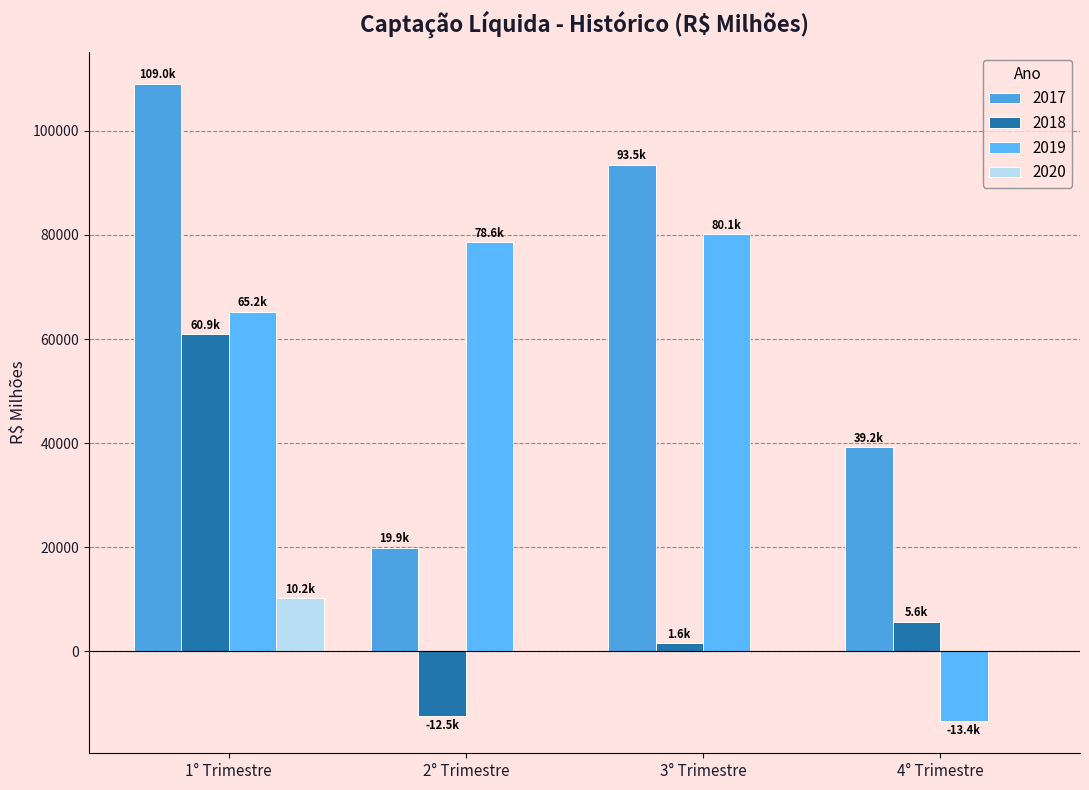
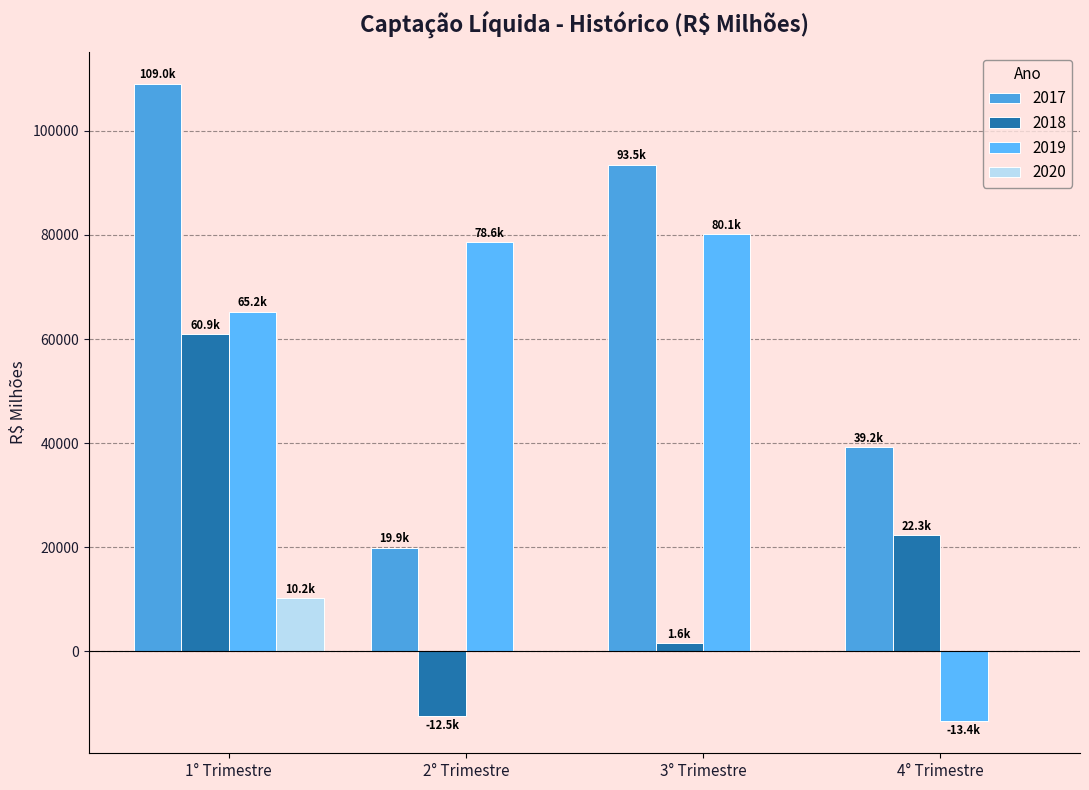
  {
    "2018": {
      "1° Trimestre": "60.9k",
      "2° Trimestre": "-12.5k",
      "3° Trimestre": "1.6k",
-     "4° Trimestre": "5.6k"
+     "4° Trimestre": "22.3k"
    },
    "2020": {
      "1° Trimestre": "10.2k"
    }
  }
